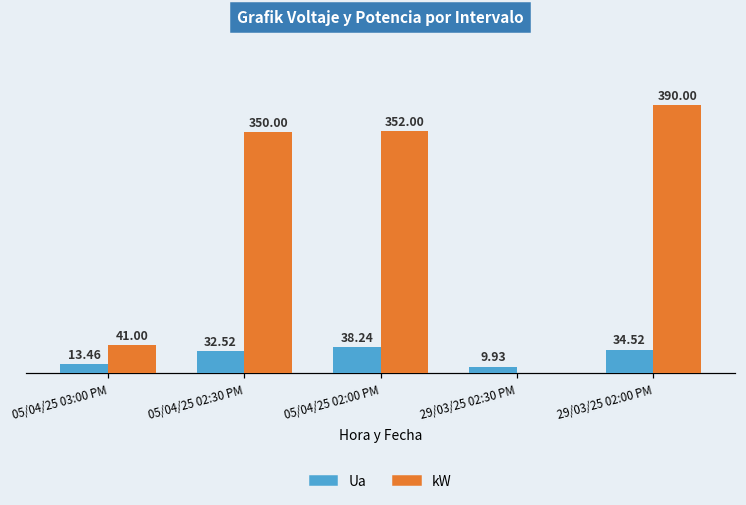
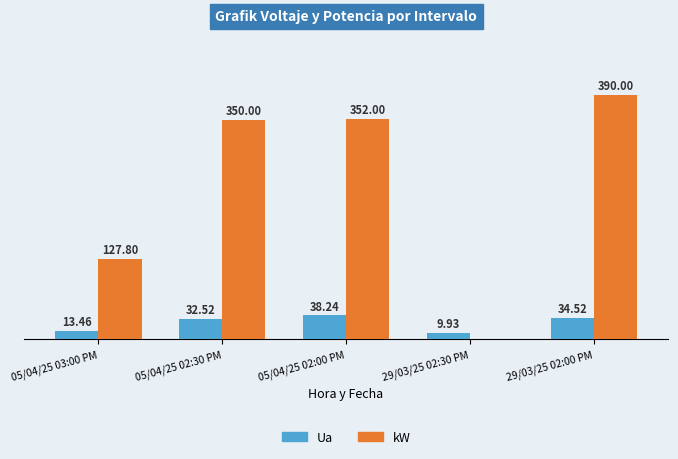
  {
    "Ua": {
      "05/04/25 03:00 PM": 13.46,
      "05/04/25 02:30 PM": 32.52,
      "05/04/25 02:00 PM": 38.24,
      "29/03/25 02:30 PM": 9.93,
      "29/03/25 02:00 PM": 34.52
    },
    "kW": {
-     "05/04/25 03:00 PM": 41.00,
+     "05/04/25 03:00 PM": 127.80,
      "05/04/25 02:30 PM": 350.00,
      "05/04/25 02:00 PM": 352.00,
      "29/03/25 02:00 PM": 390.00
    }
  }
